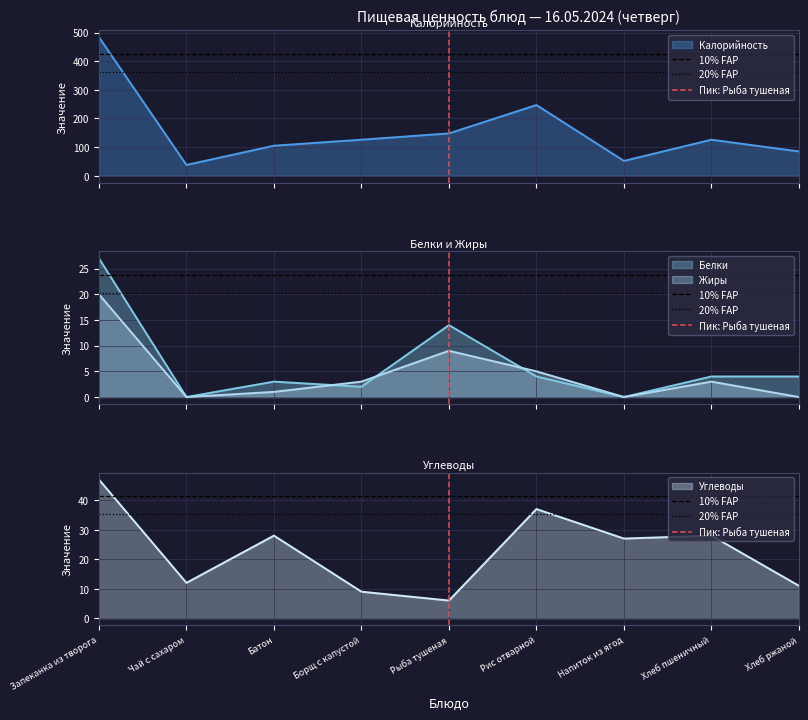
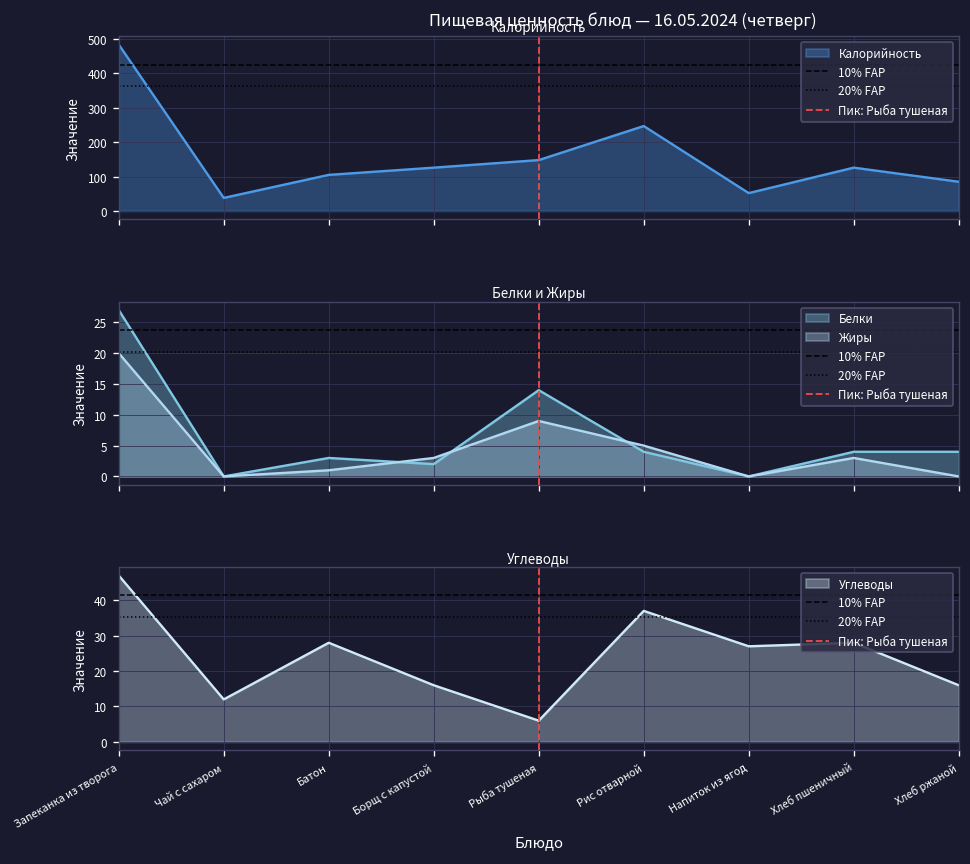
  {
    "Углеводы": {
      "Запеканка из творога": 47,
      "Чай с сахаром": 12,
      "Батон": 28,
-     "Борщ с капустой": 9,
+     "Борщ с капустой": 16,
      "Рыба тушеная": 6,
      "Рис отварной": 37,
      "Напиток из ягод": 27,
-     "Хлеб ржаной": 11
+     "Хлеб ржаной": 16
    }
  }
